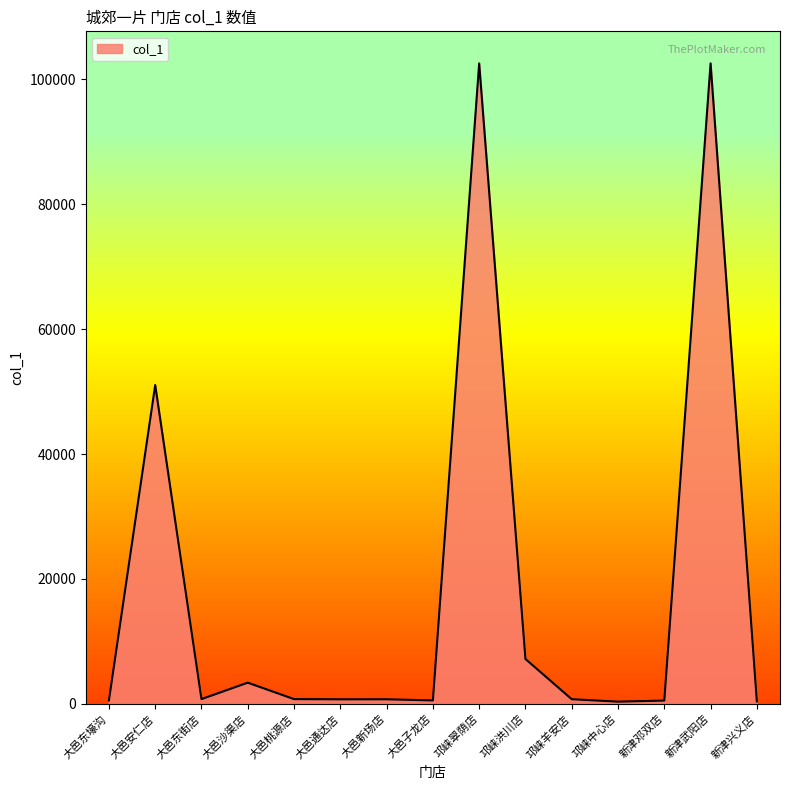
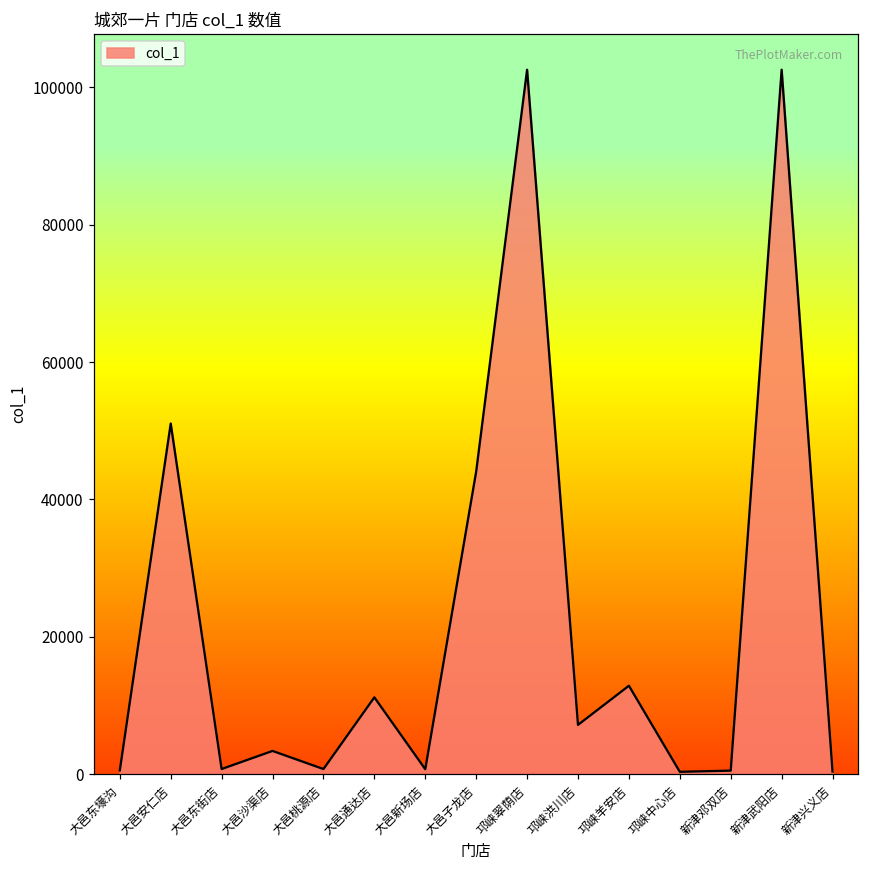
  {
    "大邑东壕沟": 1000,
    "大邑安仁店": 51000,
    "大邑东街店": 1000,
    "大邑沙渠店": 3000,
    "大邑桃源店": 1000,
-   "大邑通达店": 1000,
+   "大邑通达店": 11000,
    "大邑新场店": 1000,
-   "大邑子龙店": 1000,
+   "大邑子龙店": 44000,
    "邛崃翠荫店": 103000,
    "邛崃洪川店": 7000,
-   "邛崃羊安店": 1000,
+   "邛崃羊安店": 13000,
    "邛崃中心店": 0,
    "新津邓双店": 1000,
    "新津武阳店": 103000,
    "新津兴义店": 0
  }
